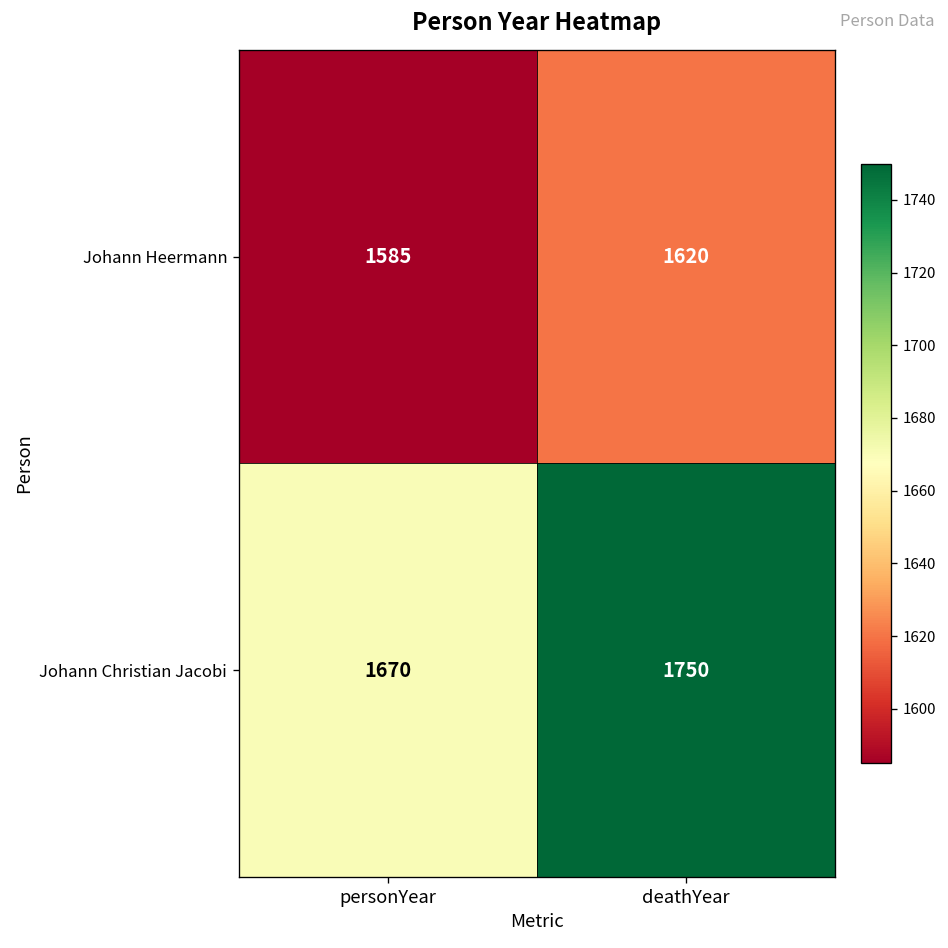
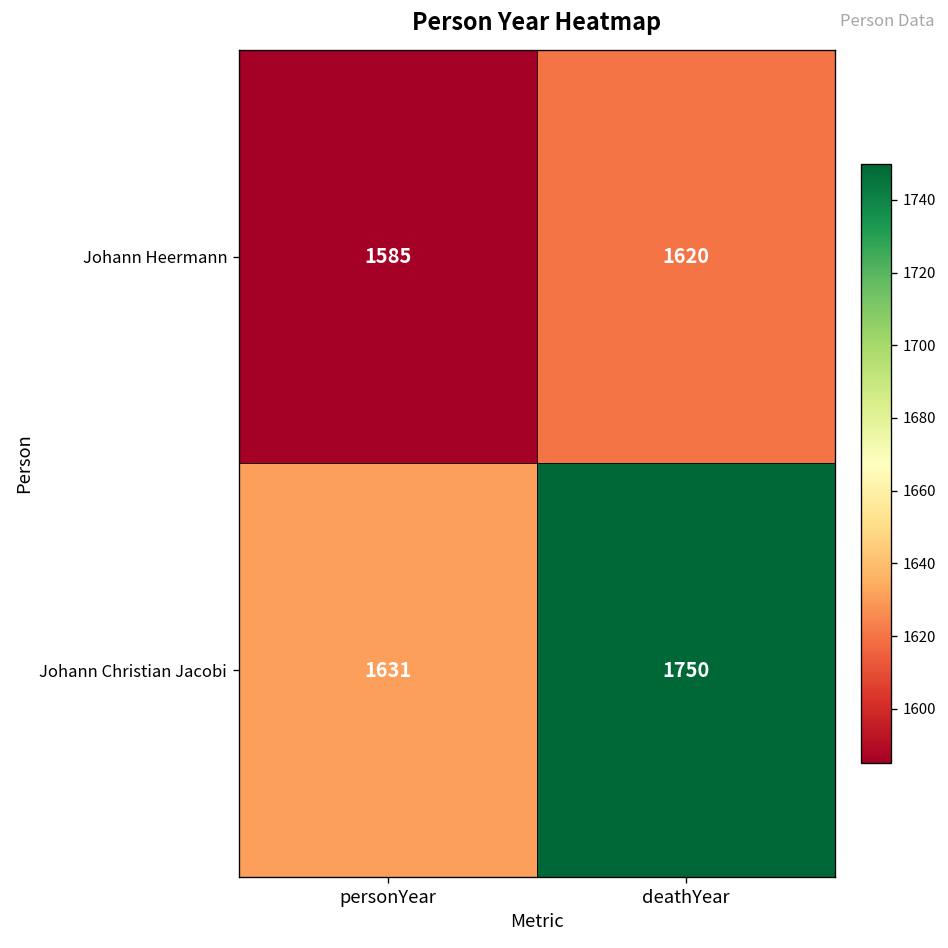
  {
    "Johann Heermann": {
      "personYear": 1585,
      "deathYear": 1620
    },
    "Johann Christian Jacobi": {
-     "personYear": 1670,
+     "personYear": 1631,
      "deathYear": 1750
    }
  }
